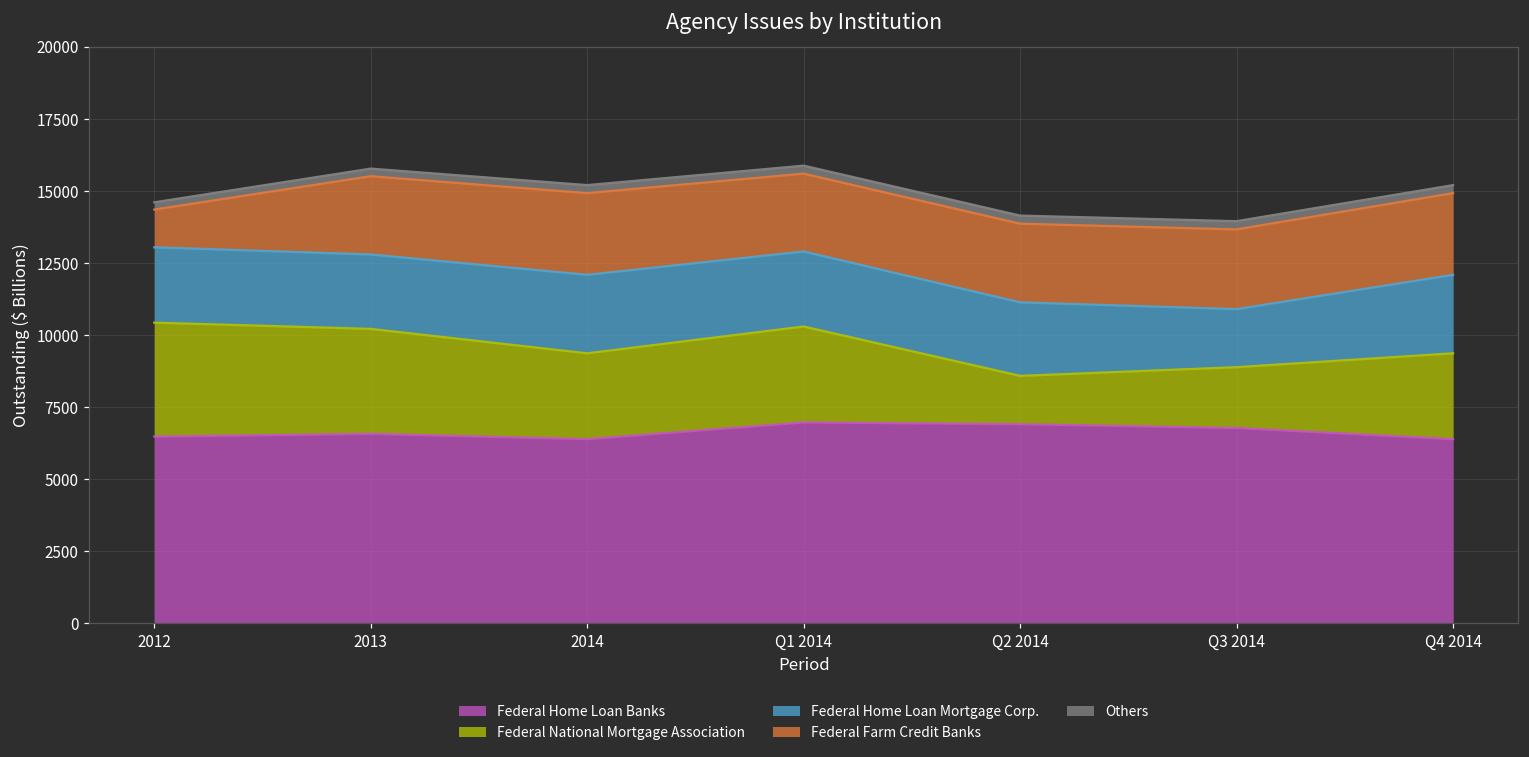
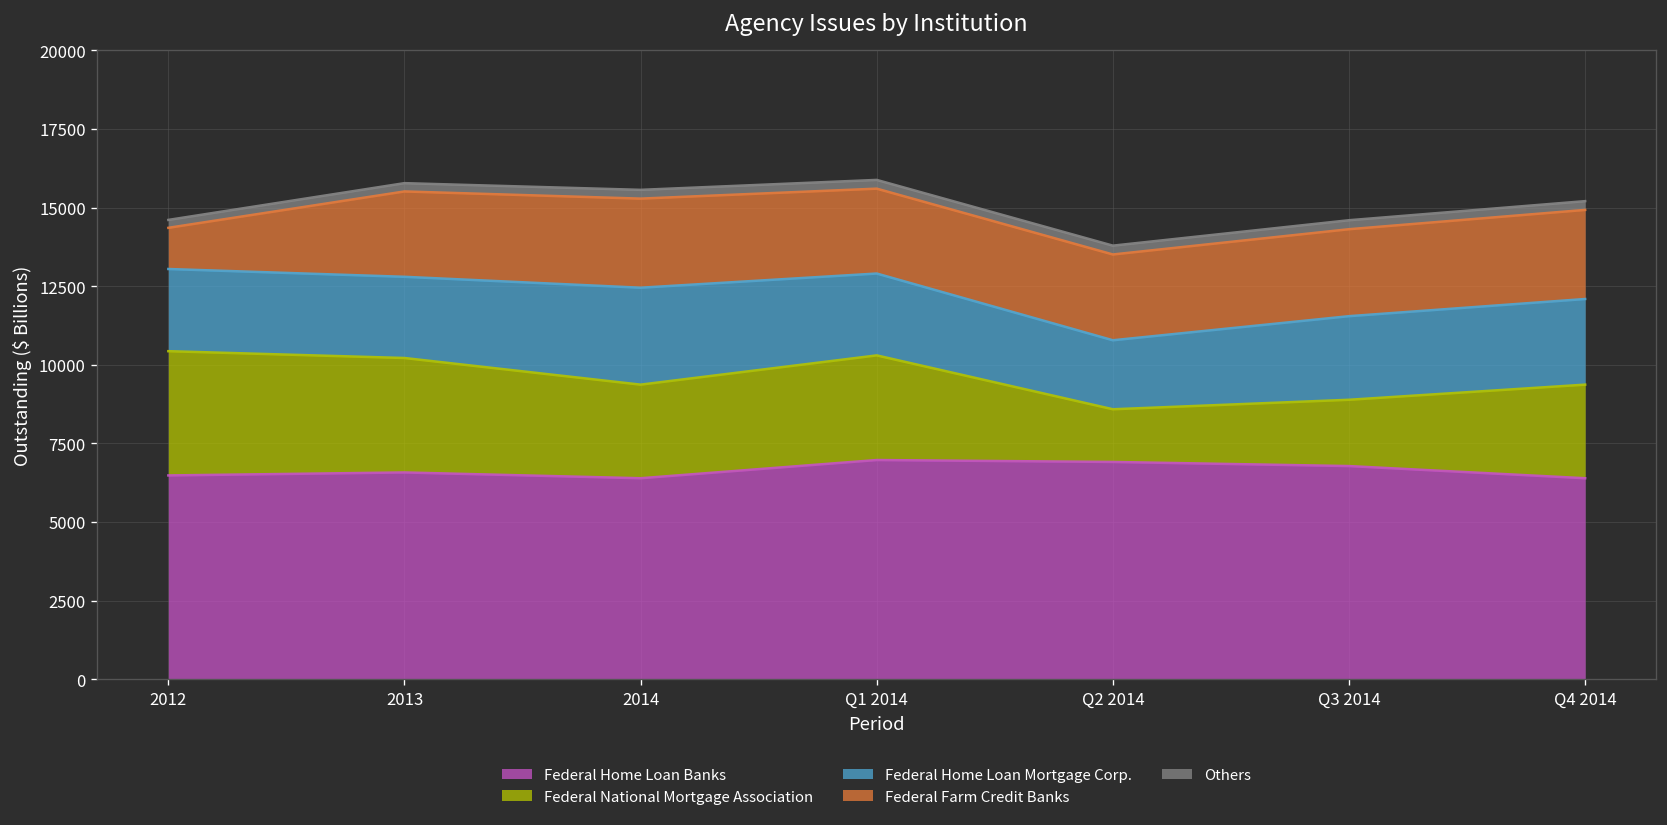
  {
    "Federal Home Loan Banks": {
      "2012": 6500,
      "2013": 6600,
      "2014": 6400,
      "Q1 2014": 7000,
      "Q2 2014": 6900,
      "Q3 2014": 6800,
      "Q4 2014": 6400
    },
    "Federal National Mortgage Association": {
      "2012": 4000,
      "2013": 3600,
      "2014": 3000,
      "Q1 2014": 3300,
      "Q2 2014": 1700,
      "Q3 2014": 2100,
      "Q4 2014": 3000
    },
    "Federal Home Loan Mortgage Corp.": {
      "2012": 2600,
      "2013": 2600,
-     "2014": 2700,
+     "2014": 3100,
      "Q1 2014": 2600,
-     "Q2 2014": 2600,
-     "Q3 2014": 2000,
+     "Q2 2014": 2200,
+     "Q3 2014": 2700,
      "Q4 2014": 2700
    },
    "Federal Farm Credit Banks": {
      "2012": 1300,
      "2013": 2700,
      "2014": 2800,
      "Q1 2014": 2700,
      "Q2 2014": 2700,
      "Q3 2014": 2800,
      "Q4 2014": 2800
    },
    "Others": {
      "2012": 300,
      "2013": 300,
      "2014": 300,
      "Q1 2014": 300,
      "Q2 2014": 300,
      "Q3 2014": 300,
      "Q4 2014": 300
    }
  }
